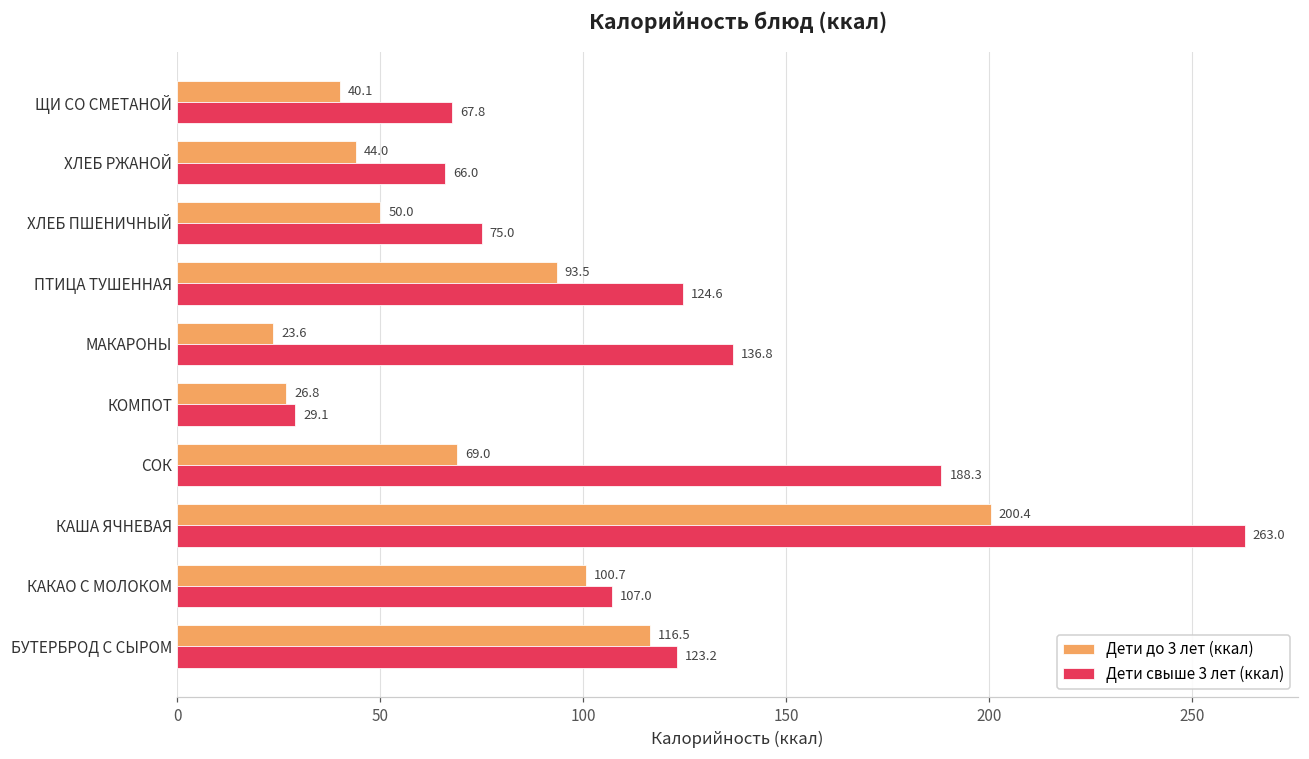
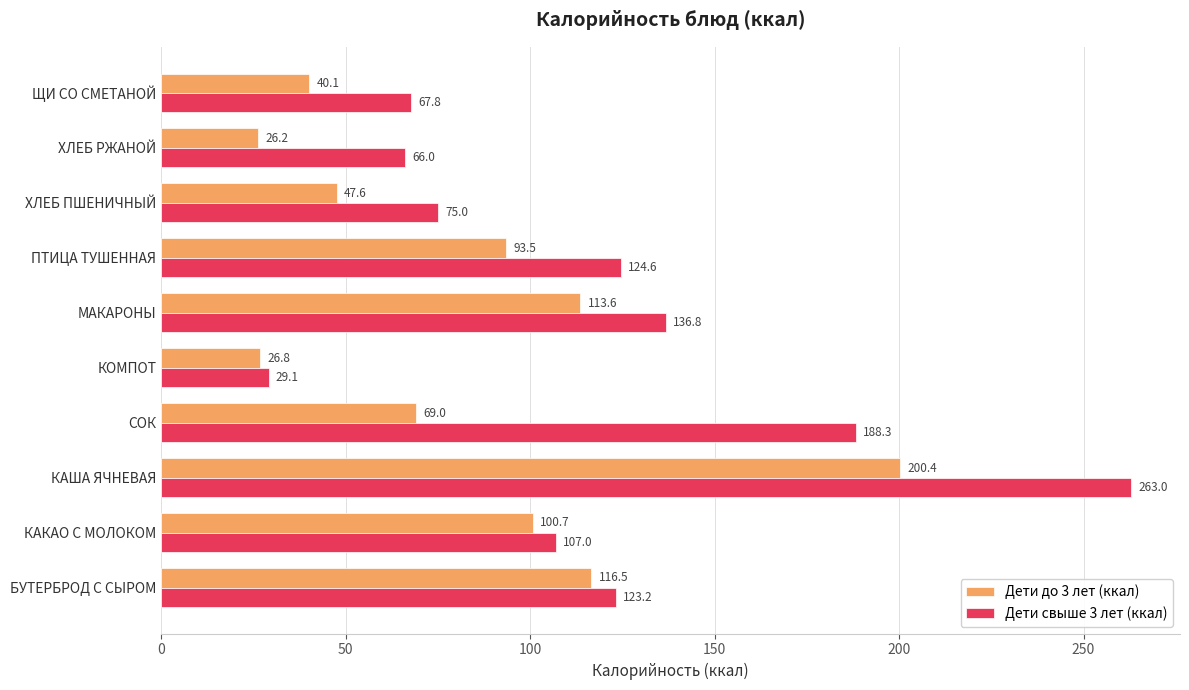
  {
    "Дети до 3 лет (ккал)": {
      "ЩИ СО СМЕТАНОЙ": 40.1,
-     "ХЛЕБ РЖАНОЙ": 44.0,
-     "ХЛЕБ ПШЕНИЧНЫЙ": 50.0,
+     "ХЛЕБ РЖАНОЙ": 26.2,
+     "ХЛЕБ ПШЕНИЧНЫЙ": 47.6,
      "ПТИЦА ТУШЕННАЯ": 93.5,
-     "МАКАРОНЫ": 23.6,
+     "МАКАРОНЫ": 113.6,
      "КОМПОТ": 26.8,
      "СОК": 69.0,
      "КАША ЯЧНЕВАЯ": 200.4,
      "КАКАО С МОЛОКОМ": 100.7,
      "БУТЕРБРОД С СЫРОМ": 116.5
    },
    "Дети свыше 3 лет (ккал)": {
      "ЩИ СО СМЕТАНОЙ": 67.8,
      "ХЛЕБ РЖАНОЙ": 66.0,
      "ХЛЕБ ПШЕНИЧНЫЙ": 75.0,
      "ПТИЦА ТУШЕННАЯ": 124.6,
      "МАКАРОНЫ": 136.8,
      "КОМПОТ": 29.1,
      "СОК": 188.3,
      "КАША ЯЧНЕВАЯ": 263.0,
      "КАКАО С МОЛОКОМ": 107.0,
      "БУТЕРБРОД С СЫРОМ": 123.2
    }
  }
